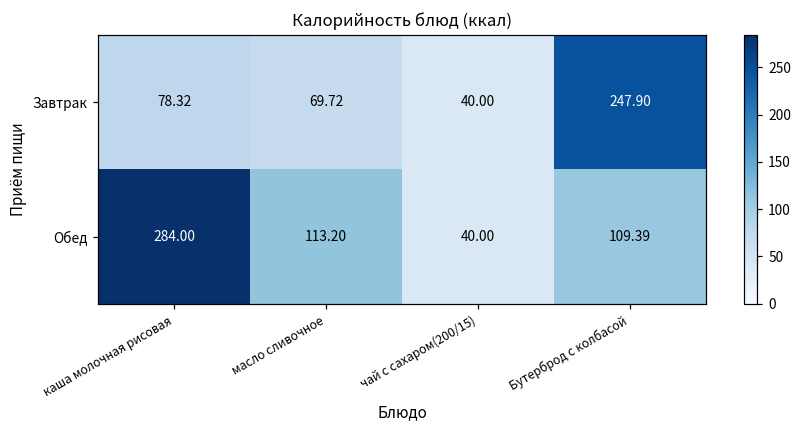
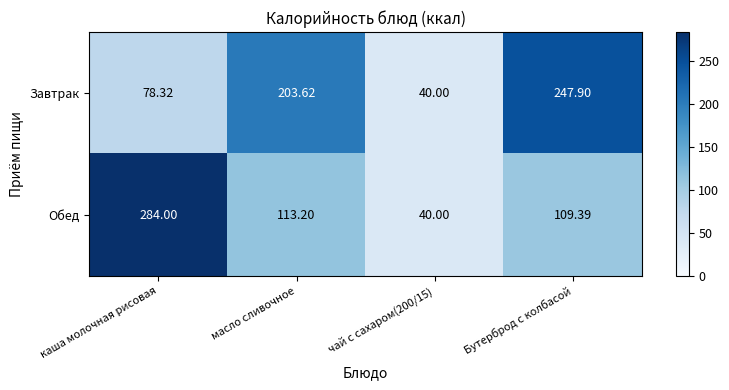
  {
    "Завтрак": {
      "каша молочная рисовая": 78.32,
-     "масло сливочное": 69.72,
+     "масло сливочное": 203.62,
      "чай с сахаром(200/15)": 40.00,
      "Бутерброд с колбасой": 247.90
    },
    "Обед": {
      "каша молочная рисовая": 284.00,
      "масло сливочное": 113.20,
      "чай с сахаром(200/15)": 40.00,
      "Бутерброд с колбасой": 109.39
    }
  }
